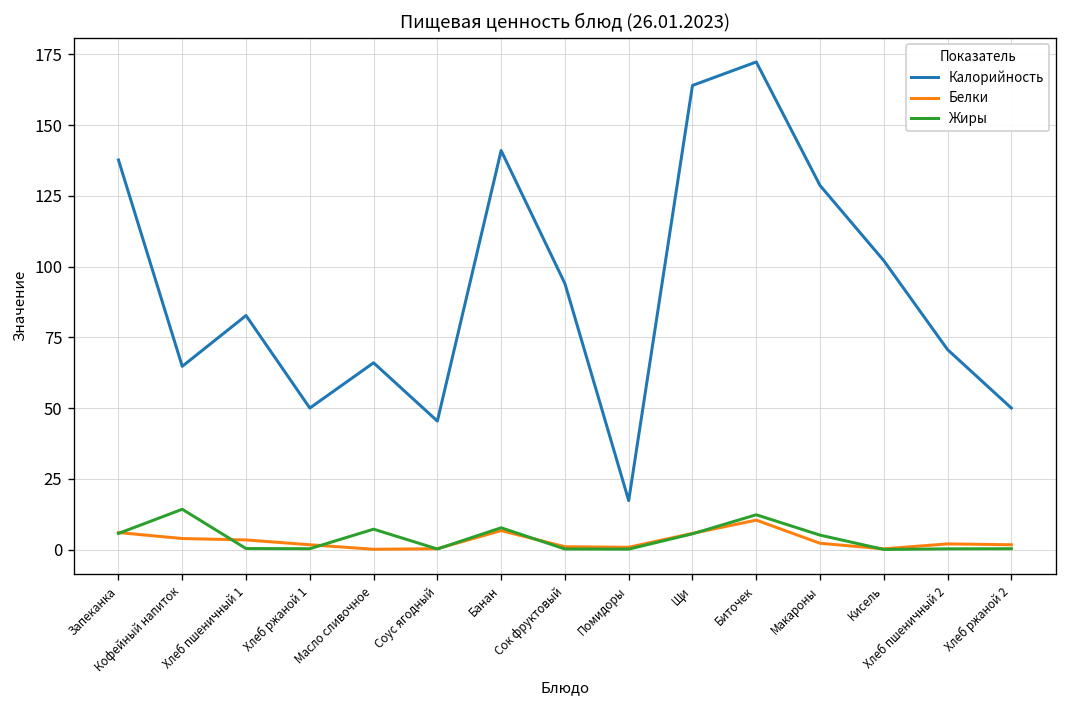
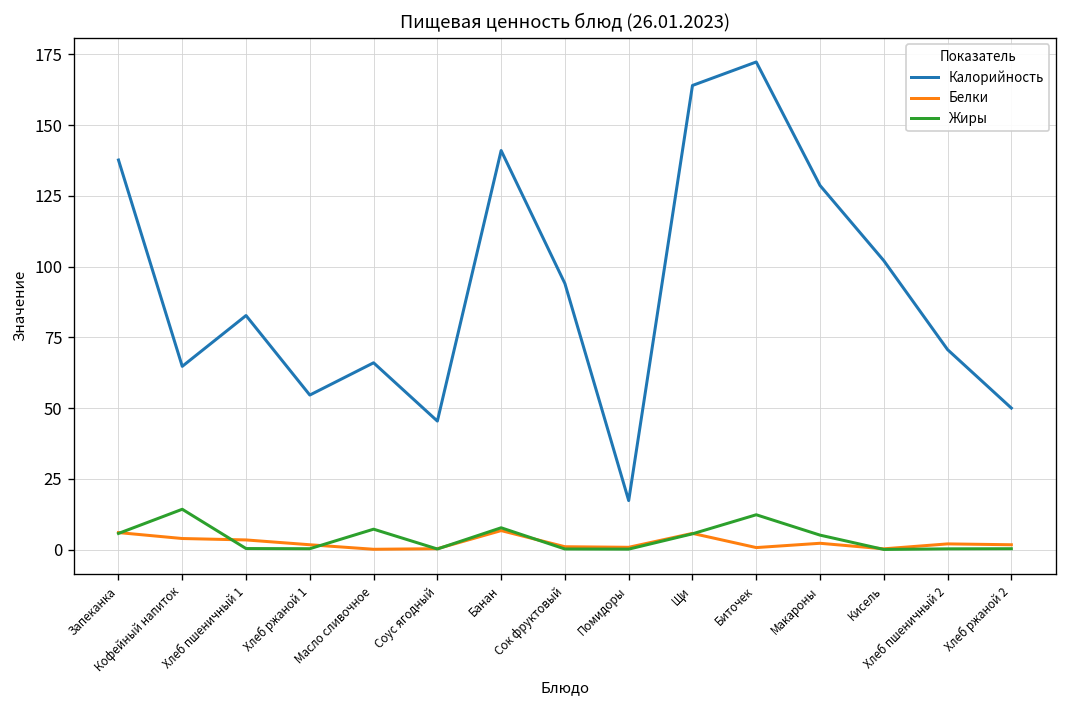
  {
    "Калорийность": {
      "Запеканка": 138,
      "Кофейный напиток": 65,
      "Хлеб пшеничный 1": 83,
-     "Хлеб ржаной 1": 50,
+     "Хлеб ржаной 1": 55,
      "Масло сливочное": 66,
      "Соус ягодный": 45,
      "Банан": 141,
      "Сок фруктовый": 94,
      "Помидоры": 17,
      "Щи": 164,
      "Биточек": 172,
      "Макароны": 129,
      "Кисель": 102,
      "Хлеб пшеничный 2": 71,
      "Хлеб ржаной 2": 50
    },
    "Белки": {
      "Кофейный напиток": 4,
      "Хлеб пшеничный 1": 3,
      "Хлеб ржаной 1": 2,
      "Масло сливочное": 0,
-     "Биточек": 10,
+     "Биточек": 1,
      "Макароны": 2,
      "Хлеб пшеничный 2": 2,
      "Хлеб ржаной 2": 2
    },
    "Жиры": {
      "Кофейный напиток": 14,
      "Хлеб пшеничный 1": 0,
      "Хлеб ржаной 1": 0,
      "Масло сливочное": 7,
      "Биточек": 12,
      "Макароны": 5,
      "Хлеб пшеничный 2": 0,
      "Хлеб ржаной 2": 0
    }
  }
